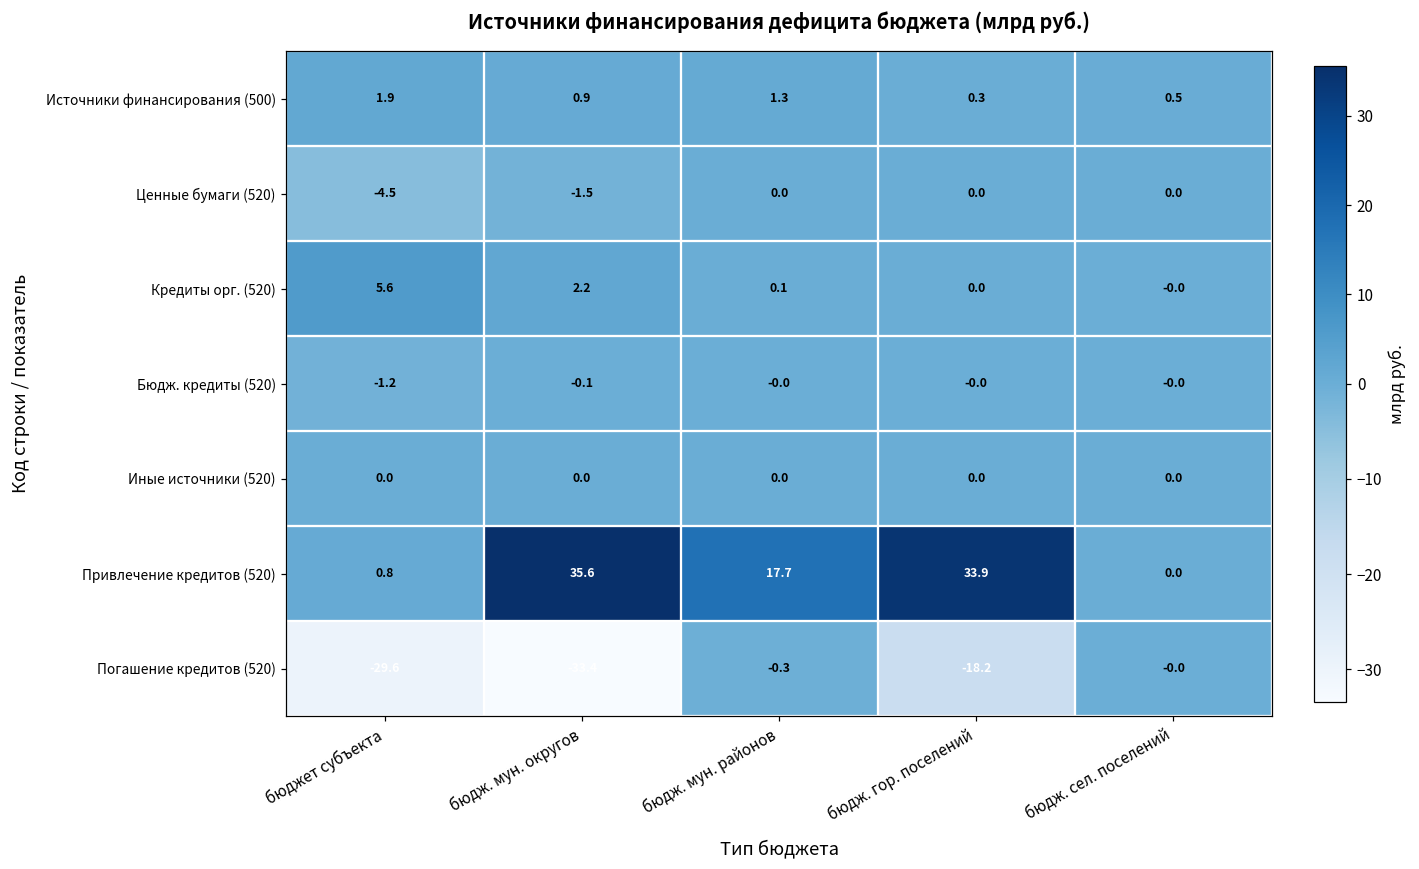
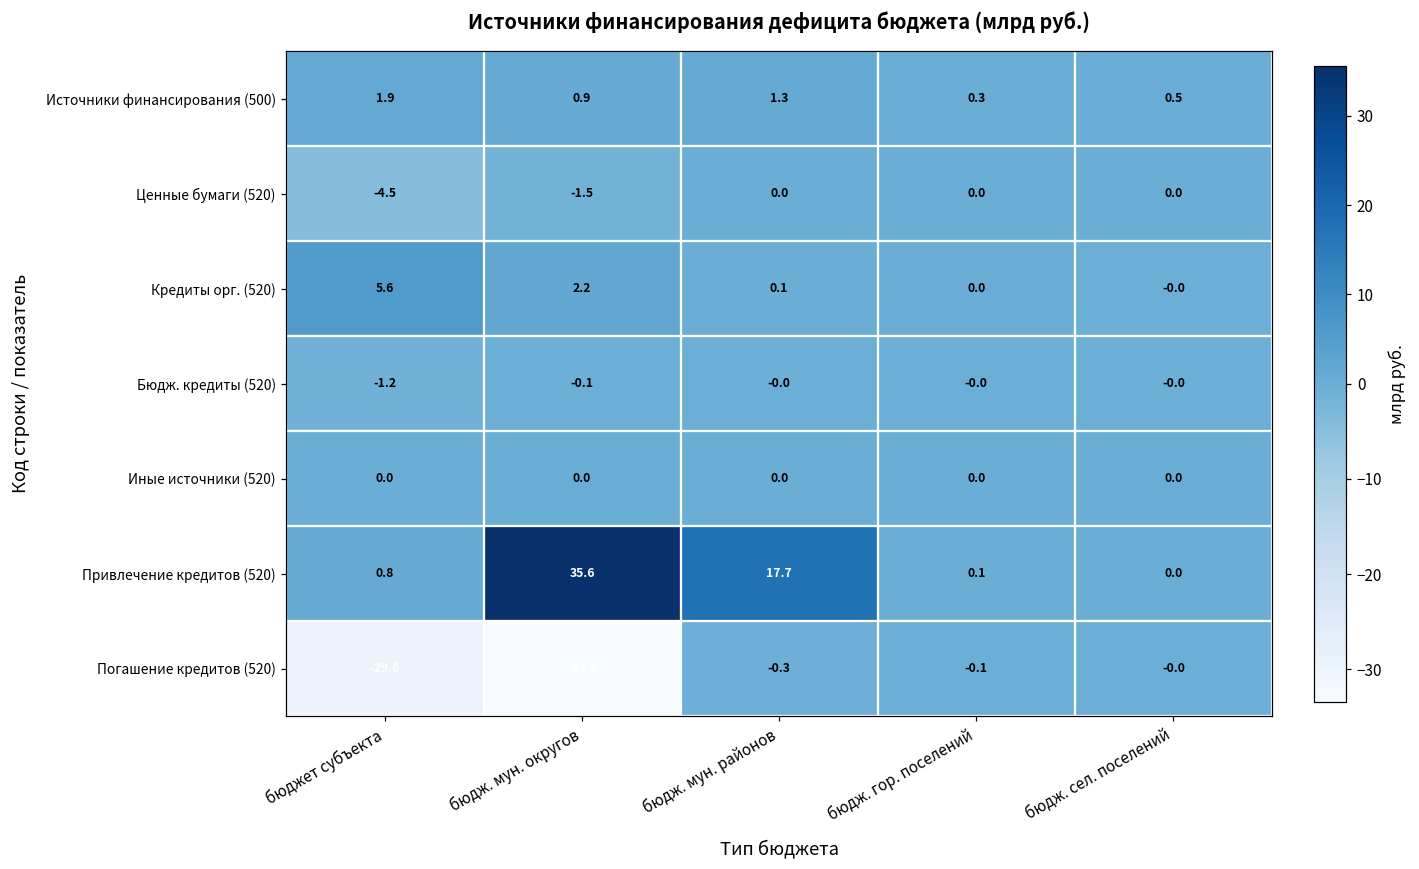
  {
    "Источники финансирования (500)": {
      "бюджет субъекта": 1.9,
      "бюдж. мун. округов": 0.9,
      "бюдж. мун. районов": 1.3,
      "бюдж. гор. поселений": 0.3,
      "бюдж. сел. поселений": 0.5
    },
    "Ценные бумаги (520)": {
      "бюджет субъекта": -4.5,
      "бюдж. мун. округов": -1.5,
      "бюдж. мун. районов": 0.0,
      "бюдж. гор. поселений": 0.0,
      "бюдж. сел. поселений": 0.0
    },
    "Кредиты орг. (520)": {
      "бюджет субъекта": 5.6,
      "бюдж. мун. округов": 2.2,
      "бюдж. мун. районов": 0.1,
      "бюдж. гор. поселений": 0.0,
      "бюдж. сел. поселений": -0.0
    },
    "Бюдж. кредиты (520)": {
      "бюджет субъекта": -1.2,
      "бюдж. мун. округов": -0.1,
      "бюдж. мун. районов": -0.0,
      "бюдж. гор. поселений": -0.0,
      "бюдж. сел. поселений": -0.0
    },
    "Иные источники (520)": {
      "бюджет субъекта": 0.0,
      "бюдж. мун. округов": 0.0,
      "бюдж. мун. районов": 0.0,
      "бюдж. гор. поселений": 0.0,
      "бюдж. сел. поселений": 0.0
    },
    "Привлечение кредитов (520)": {
      "бюджет субъекта": 0.8,
      "бюдж. мун. округов": 35.6,
      "бюдж. мун. районов": 17.7,
-     "бюдж. гор. поселений": 33.9,
+     "бюдж. гор. поселений": 0.1,
      "бюдж. сел. поселений": 0.0
    },
    "Погашение кредитов (520)": {
      "бюдж. мун. районов": -0.3,
-     "бюдж. гор. поселений": -18.2,
+     "бюдж. гор. поселений": -0.1,
      "бюдж. сел. поселений": -0.0
    }
  }
